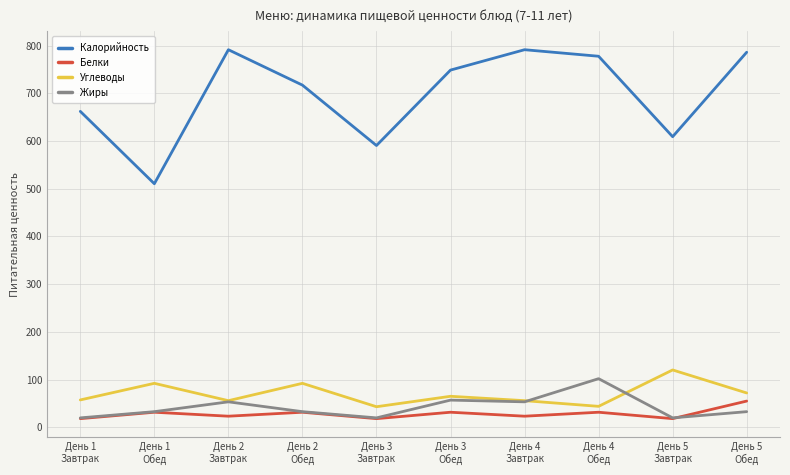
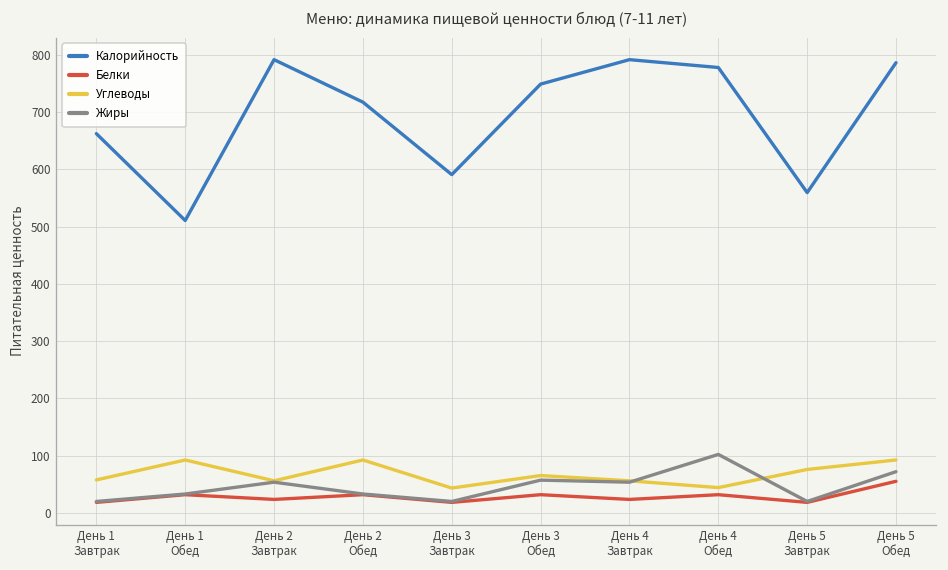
  {
    "Калорийность": {
      "День 1 Завтрак": 660,
      "День 1 Обед": 510,
      "День 2 Завтрак": 790,
      "День 2 Обед": 720,
      "День 3 Завтрак": 590,
      "День 3 Обед": 750,
      "День 4 Завтрак": 790,
      "День 4 Обед": 780,
-     "День 5 Завтрак": 610,
+     "День 5 Завтрак": 560,
      "День 5 Обед": 790
    },
    "Белки": {
      "День 2 Завтрак": 20,
      "День 3 Обед": 30,
      "День 4 Завтрак": 20,
      "День 4 Обед": 30,
      "День 5 Обед": 60
    },
    "Углеводы": {
      "День 1 Завтрак": 60,
      "День 1 Обед": 90,
      "День 2 Обед": 90,
      "День 3 Завтрак": 40,
      "День 3 Обед": 70,
      "День 4 Обед": 40,
-     "День 5 Завтрак": 120,
-     "День 5 Обед": 70
+     "День 5 Завтрак": 80,
+     "День 5 Обед": 90
    },
    "Жиры": {
      "День 3 Обед": 60,
      "День 4 Обед": 100,
-     "День 5 Обед": 30
+     "День 5 Обед": 70
    }
  }
